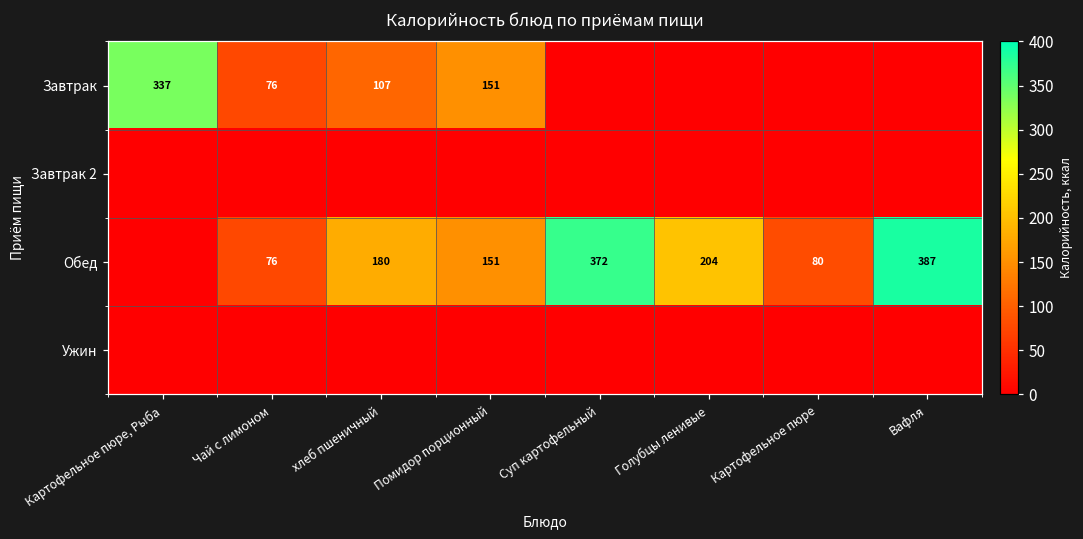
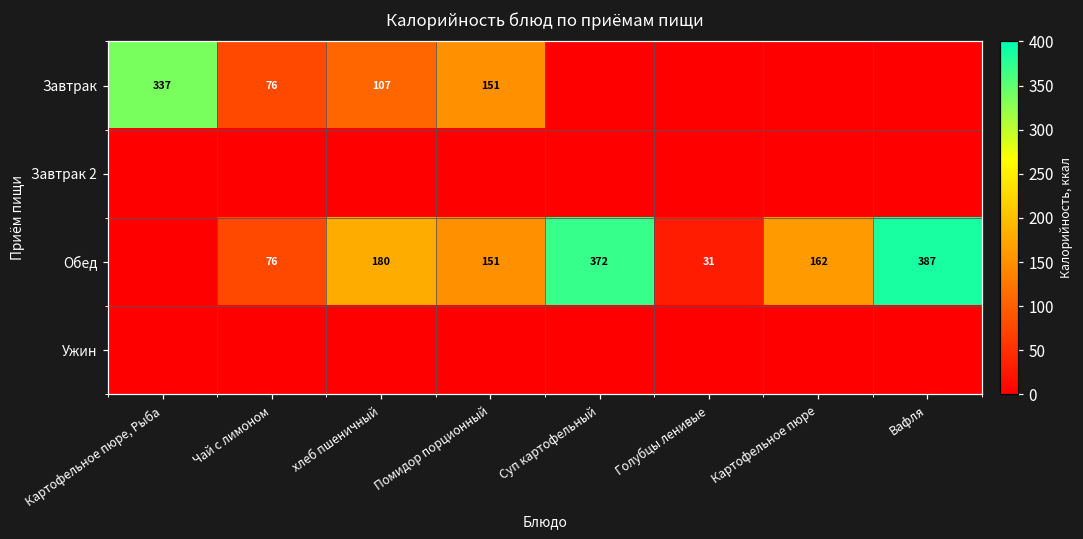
  {
    "Завтрак": {
      "Картофельное пюре, Рыба": 337,
      "Чай с лимоном": 76,
      "хлеб пшеничный": 107,
      "Помидор порционный": 151
    },
    "Обед": {
      "Чай с лимоном": 76,
      "хлеб пшеничный": 180,
      "Помидор порционный": 151,
      "Суп картофельный": 372,
-     "Голубцы ленивые": 204,
-     "Картофельное пюре": 80,
+     "Голубцы ленивые": 31,
+     "Картофельное пюре": 162,
      "Вафля": 387
    }
  }
